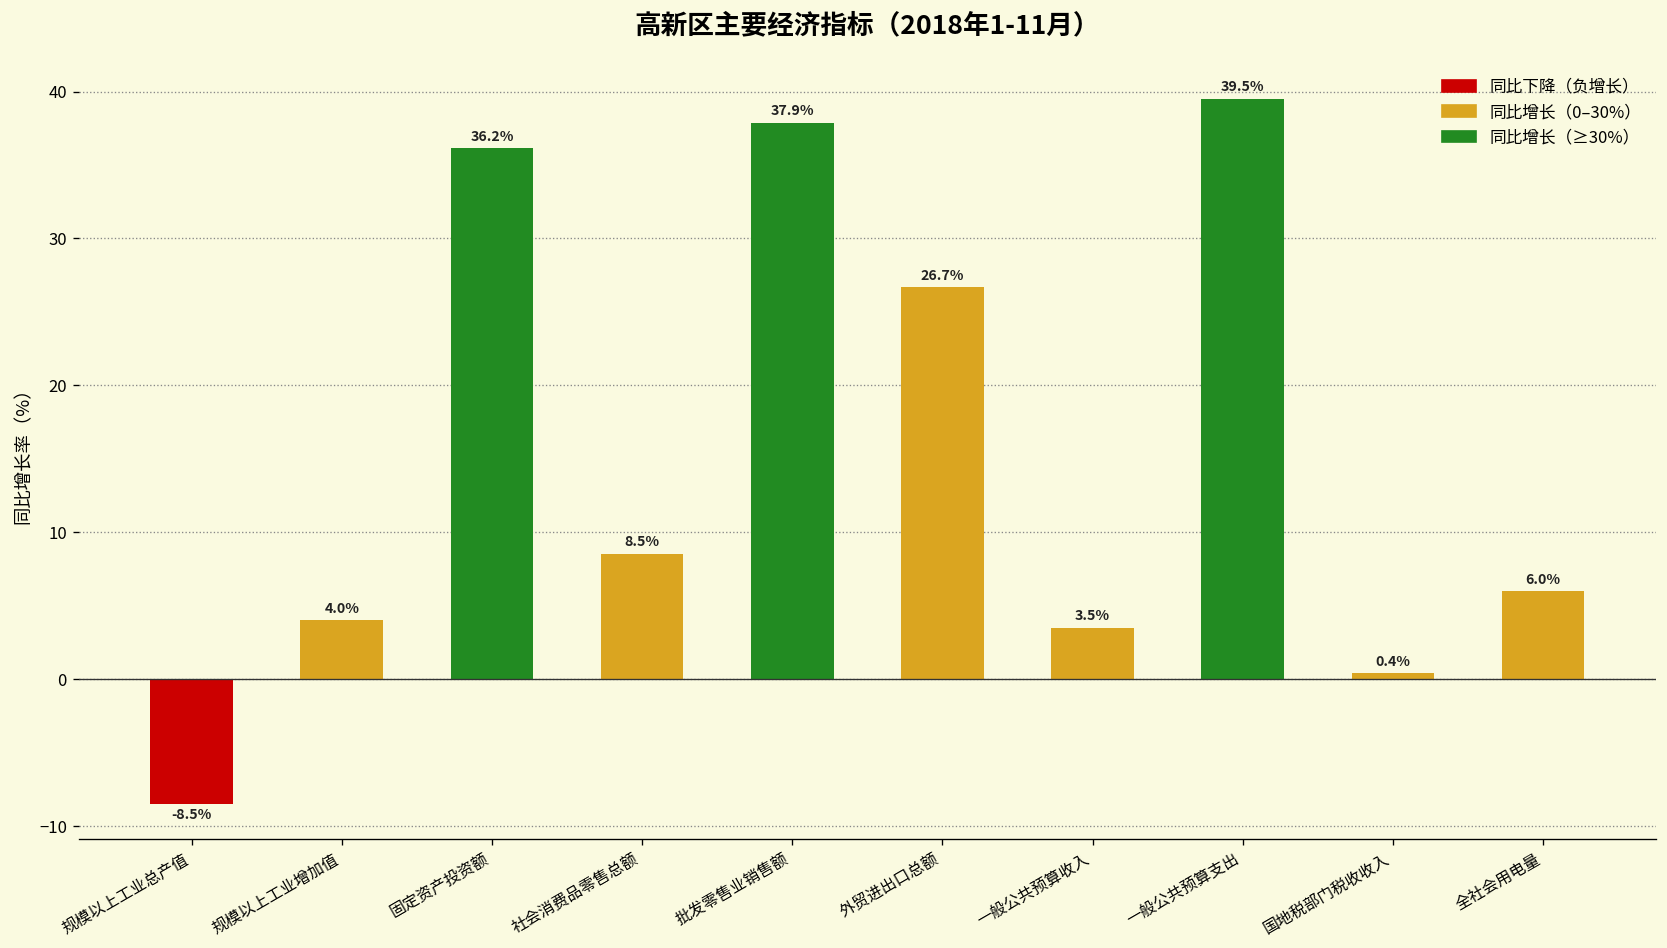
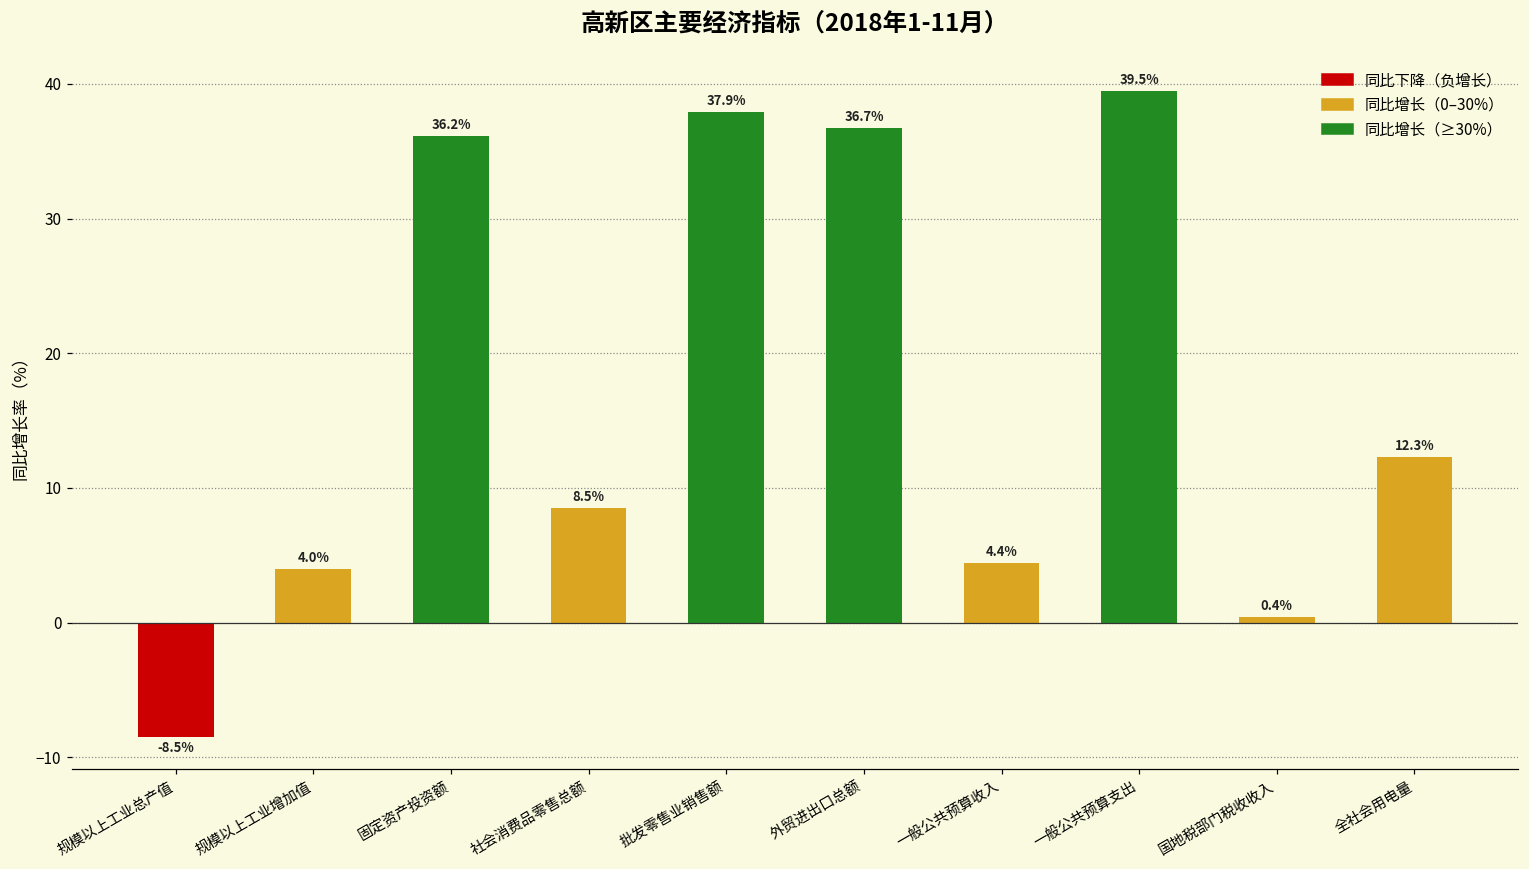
  {
    "规模以上工业总产值": "-8.5%",
    "规模以上工业增加值": "4.0%",
    "固定资产投资额": "36.2%",
    "社会消费品零售总额": "8.5%",
    "批发零售业销售额": "37.9%",
-   "外贸进出口总额": "26.7%",
-   "一般公共预算收入": "3.5%",
+   "外贸进出口总额": "36.7%",
+   "一般公共预算收入": "4.4%",
    "一般公共预算支出": "39.5%",
    "国地税部门税收收入": "0.4%",
-   "全社会用电量": "6.0%"
+   "全社会用电量": "12.3%"
  }
